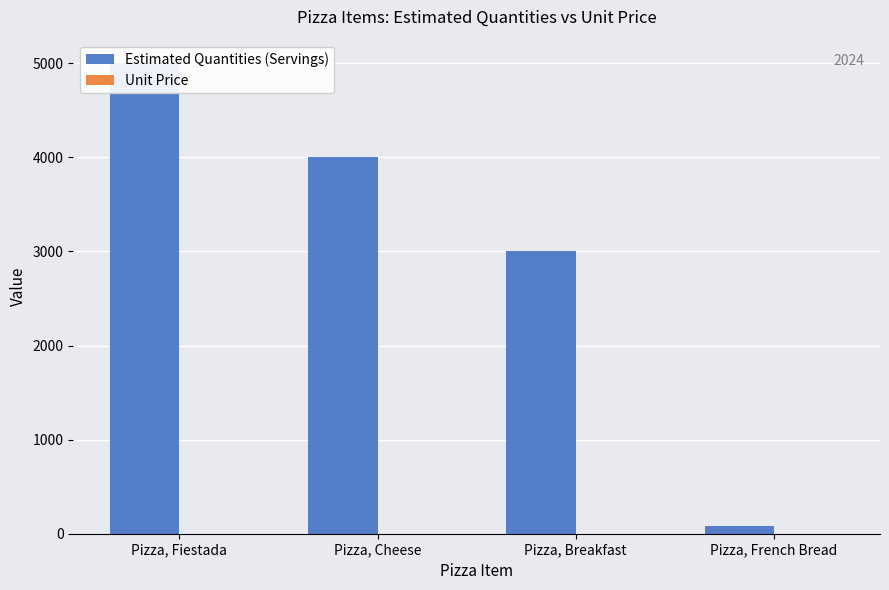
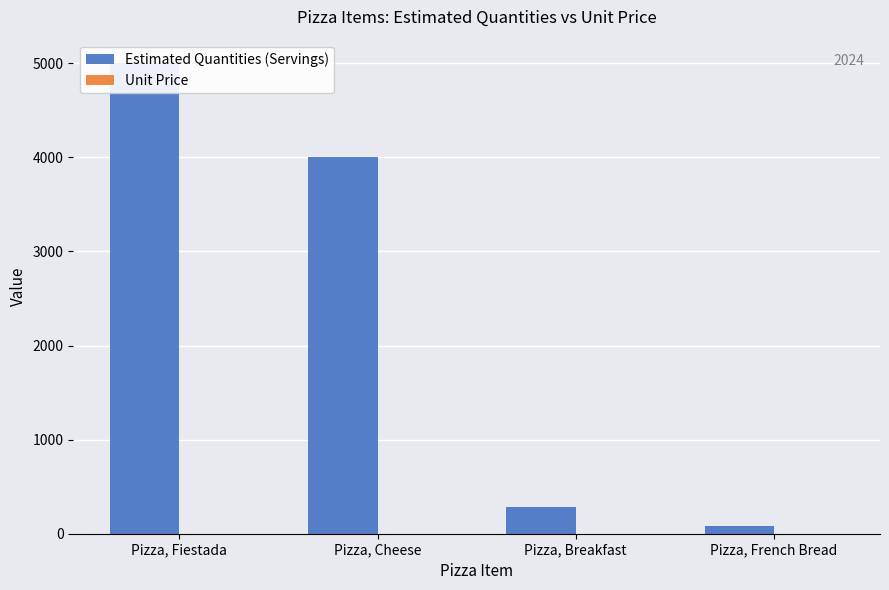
  {
    "Estimated Quantities (Servings)": {
      "Pizza, Cheese": 4000,
-     "Pizza, Breakfast": 3000,
+     "Pizza, Breakfast": 300,
      "Pizza, French Bread": 100
    },
    "Unit Price": {
      "Pizza, Fiestada": 0,
      "Pizza, Cheese": 0,
      "Pizza, Breakfast": 0,
      "Pizza, French Bread": 0
    }
  }
